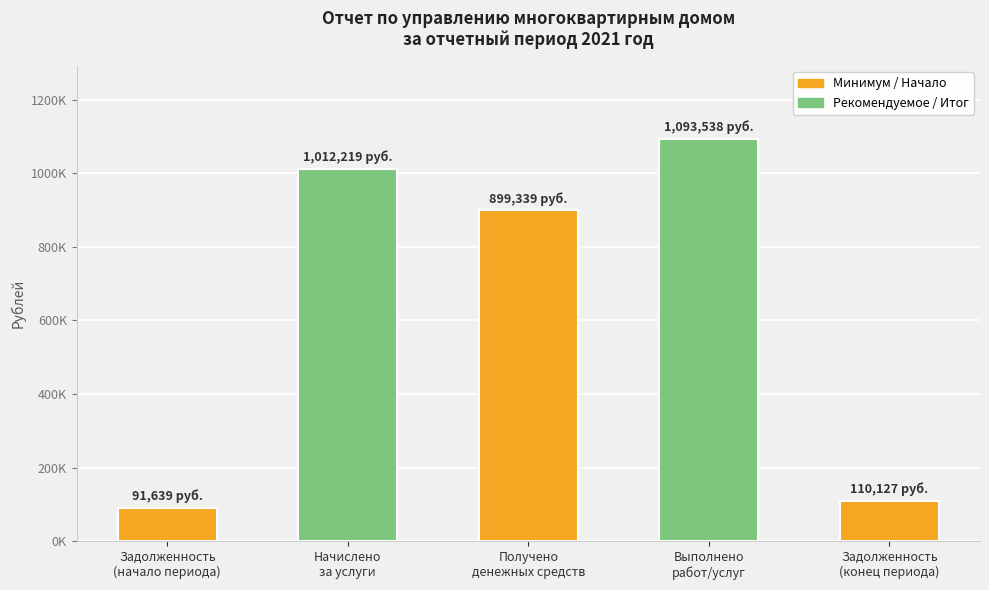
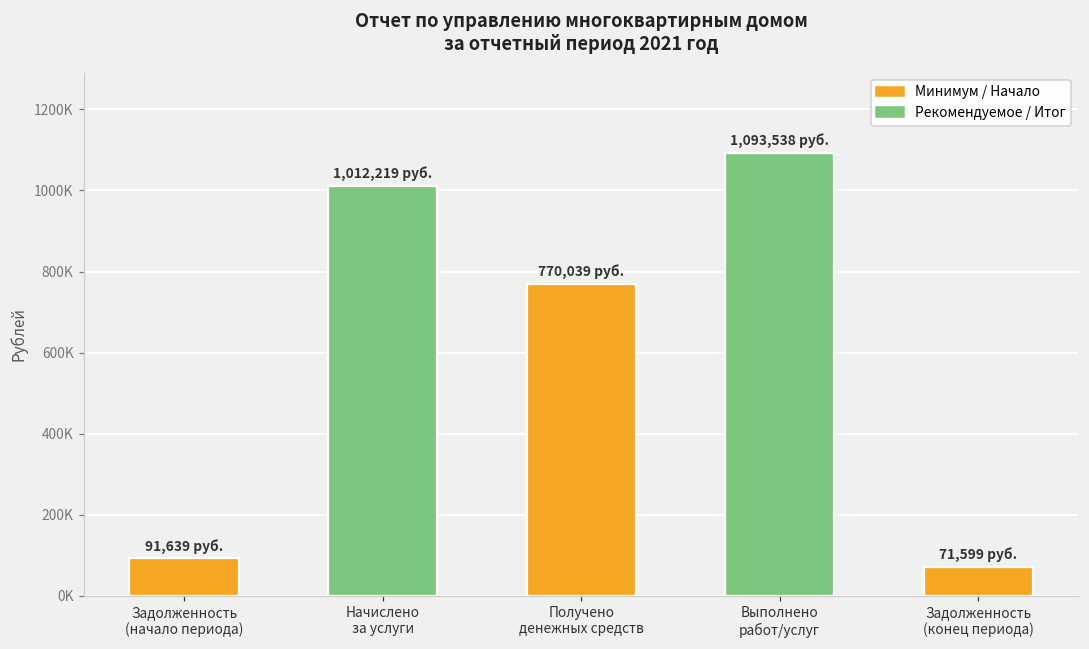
  {
    "Задолженность (начало периода)": "91,639",
    "Начислено за услуги": "1,012,219",
-   "Получено денежных средств": "899,339",
+   "Получено денежных средств": "770,039",
    "Выполнено работ/услуг": "1,093,538",
-   "Задолженность (конец периода)": "110,127"
+   "Задолженность (конец периода)": "71,599"
  }
